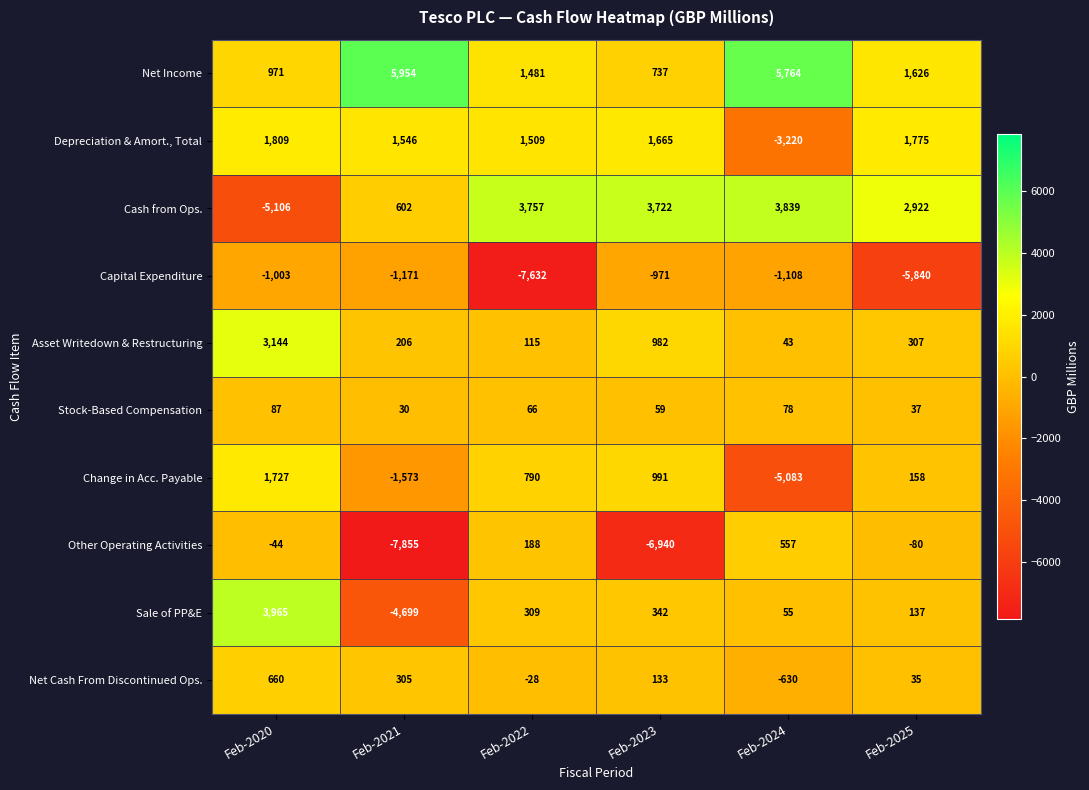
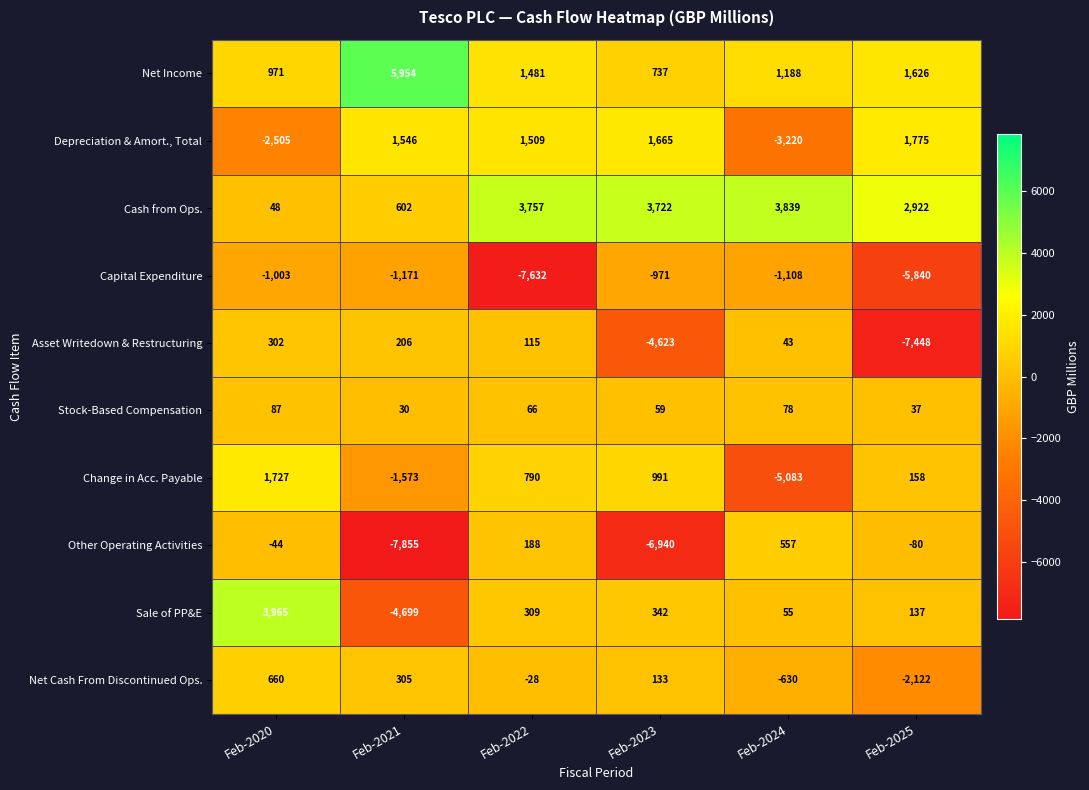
  {
    "Net Income": {
      "Feb-2020": "971",
      "Feb-2021": "5,954",
      "Feb-2022": "1,481",
      "Feb-2023": "737",
-     "Feb-2024": "5,764",
+     "Feb-2024": "1,188",
      "Feb-2025": "1,626"
    },
    "Depreciation & Amort., Total": {
-     "Feb-2020": "1,809",
+     "Feb-2020": "-2,505",
      "Feb-2021": "1,546",
      "Feb-2022": "1,509",
      "Feb-2023": "1,665",
      "Feb-2024": "-3,220",
      "Feb-2025": "1,775"
    },
    "Cash from Ops.": {
-     "Feb-2020": "-5,106",
+     "Feb-2020": "48",
      "Feb-2021": "602",
      "Feb-2022": "3,757",
      "Feb-2023": "3,722",
      "Feb-2024": "3,839",
      "Feb-2025": "2,922"
    },
    "Capital Expenditure": {
      "Feb-2020": "-1,003",
      "Feb-2021": "-1,171",
      "Feb-2022": "-7,632",
      "Feb-2023": "-971",
      "Feb-2024": "-1,108",
      "Feb-2025": "-5,840"
    },
    "Asset Writedown & Restructuring": {
-     "Feb-2020": "3,144",
+     "Feb-2020": "302",
      "Feb-2021": "206",
      "Feb-2022": "115",
-     "Feb-2023": "982",
+     "Feb-2023": "-4,623",
      "Feb-2024": "43",
-     "Feb-2025": "307"
+     "Feb-2025": "-7,448"
    },
    "Stock-Based Compensation": {
      "Feb-2020": "87",
      "Feb-2021": "30",
      "Feb-2022": "66",
      "Feb-2023": "59",
      "Feb-2024": "78",
      "Feb-2025": "37"
    },
    "Change in Acc. Payable": {
      "Feb-2020": "1,727",
      "Feb-2021": "-1,573",
      "Feb-2022": "790",
      "Feb-2023": "991",
      "Feb-2024": "-5,083",
      "Feb-2025": "158"
    },
    "Other Operating Activities": {
      "Feb-2020": "-44",
      "Feb-2021": "-7,855",
      "Feb-2022": "188",
      "Feb-2023": "-6,940",
      "Feb-2024": "557",
      "Feb-2025": "-80"
    },
    "Sale of PP&E": {
      "Feb-2020": "3,965",
      "Feb-2021": "-4,699",
      "Feb-2022": "309",
      "Feb-2023": "342",
      "Feb-2024": "55",
      "Feb-2025": "137"
    },
    "Net Cash From Discontinued Ops.": {
      "Feb-2020": "660",
      "Feb-2021": "305",
      "Feb-2022": "-28",
      "Feb-2023": "133",
      "Feb-2024": "-630",
-     "Feb-2025": "35"
+     "Feb-2025": "-2,122"
    }
  }
